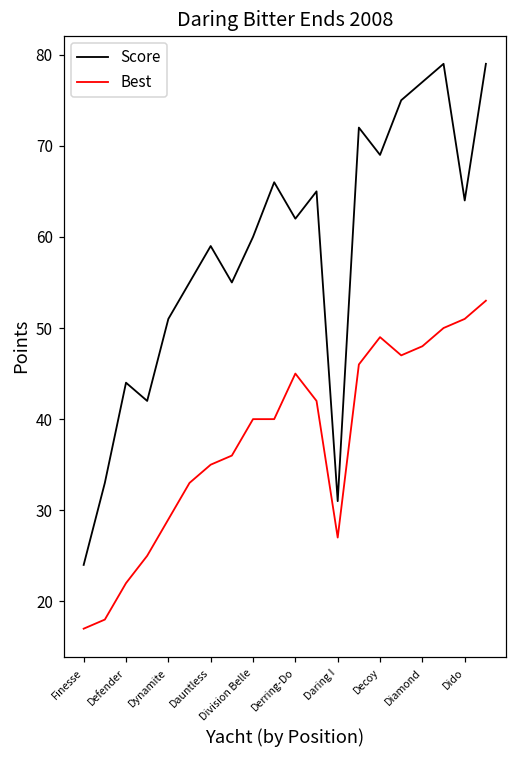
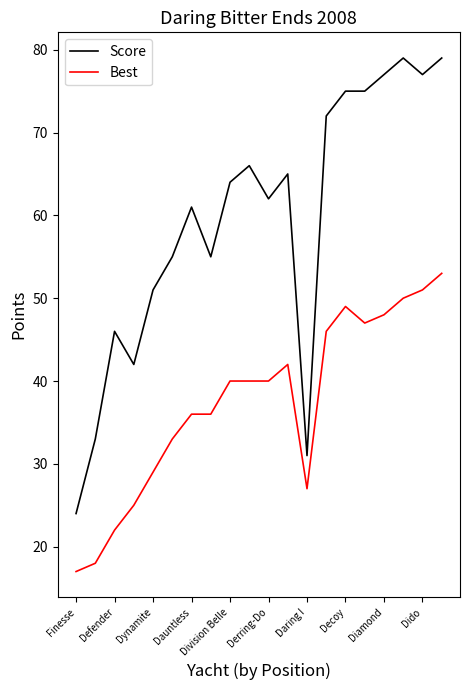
  {
    "Score": {
      "Finesse": 24,
-     "Defender": 44,
+     "Defender": 46,
      "Dynamite": 51,
-     "Dauntless": 59,
-     "Division Belle": 60,
+     "Dauntless": 61,
+     "Division Belle": 64,
      "Derring-Do": 62,
      "Daring I": 31,
-     "Decoy": 69,
+     "Decoy": 75,
      "Diamond": 77,
-     "Dido": 64
+     "Dido": 77
    },
    "Best": {
      "Finesse": 17,
      "Defender": 22,
      "Dynamite": 29,
-     "Dauntless": 35,
+     "Dauntless": 36,
      "Division Belle": 40,
-     "Derring-Do": 45,
+     "Derring-Do": 40,
      "Daring I": 27,
      "Decoy": 49,
      "Diamond": 48,
      "Dido": 51
    }
  }
